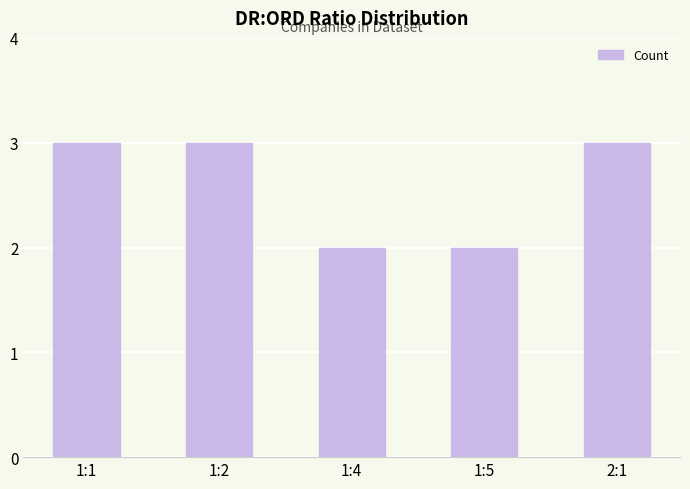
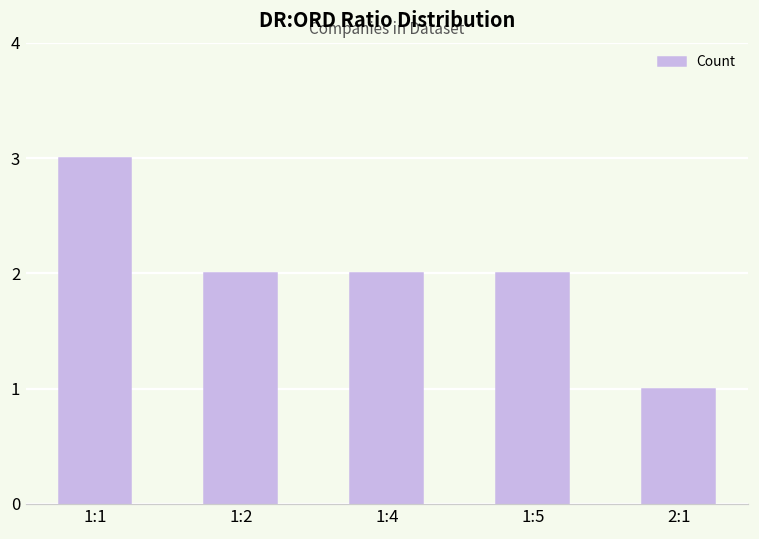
  {
    "1:1": 3,
-   "1:2": 3,
+   "1:2": 2,
    "1:4": 2,
    "1:5": 2,
-   "2:1": 3
+   "2:1": 1
  }
